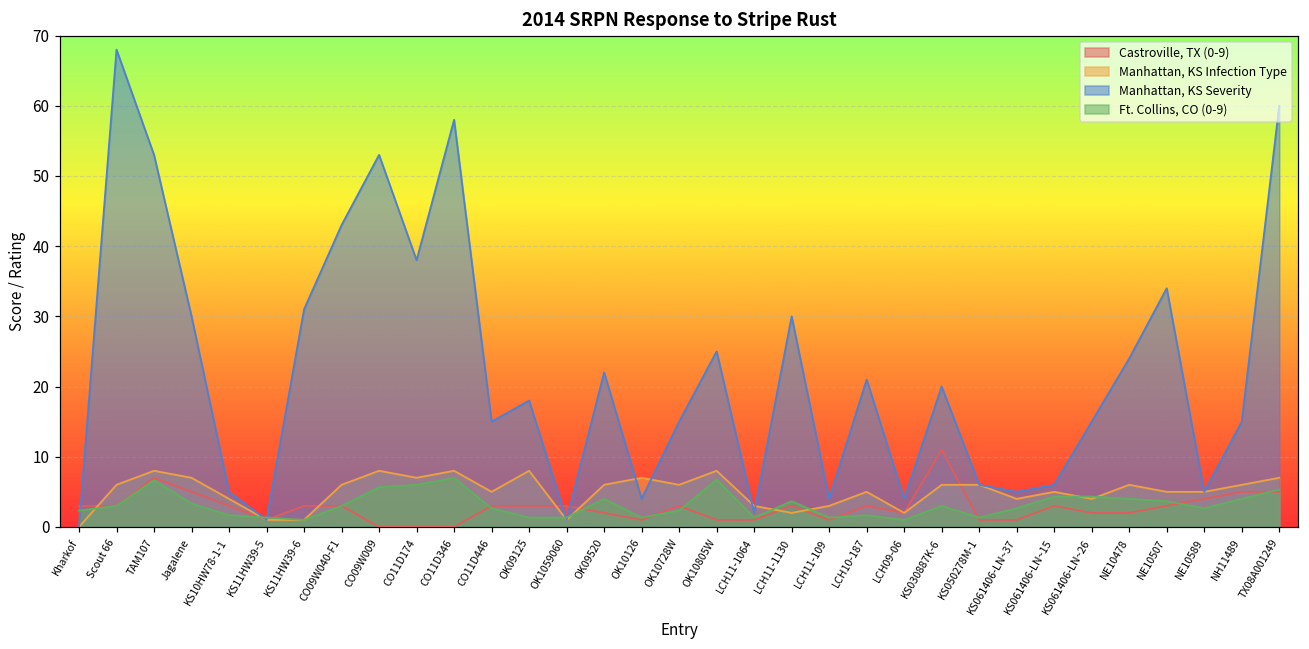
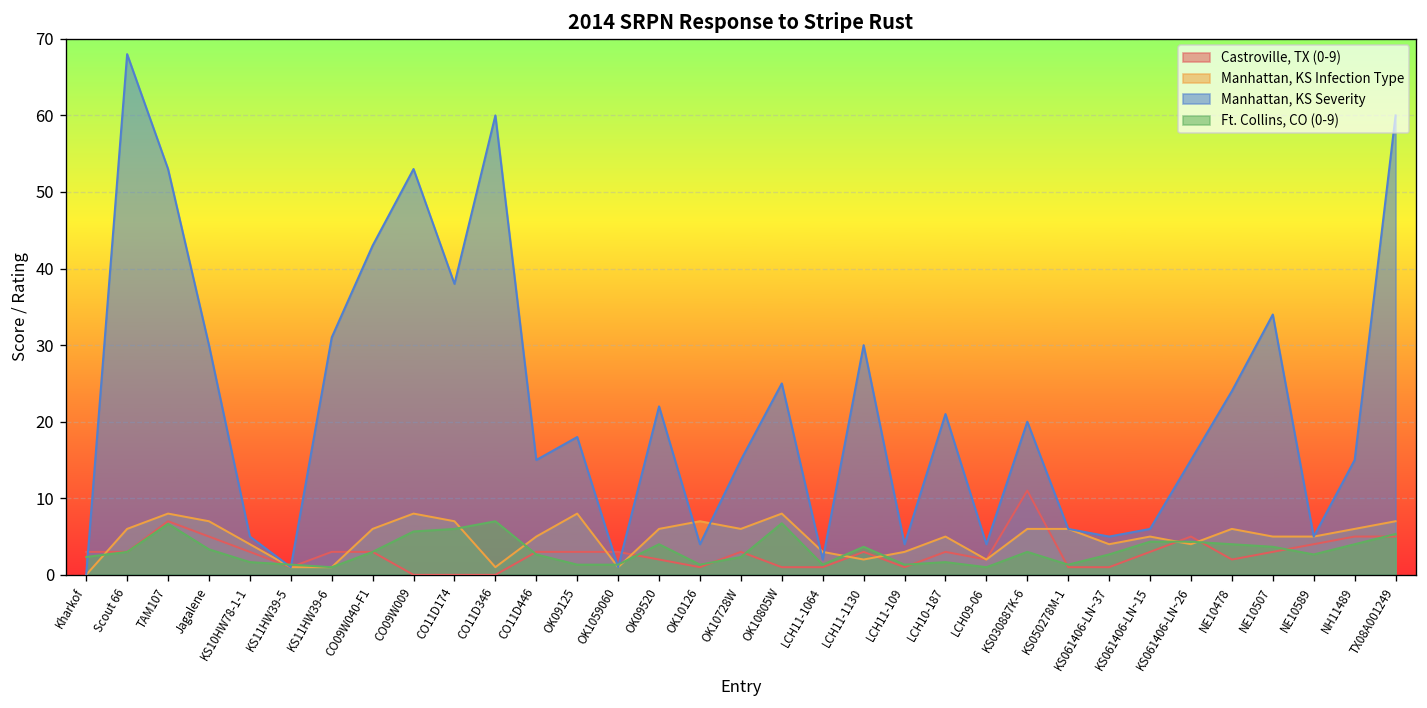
  {
    "Castroville, TX (0-9)": {
      "Kharkof": 3,
      "Jagalene": 5,
      "KS10HW78-1-1": 3,
      "KS11HW39-6": 3,
      "CO09W009": 0,
      "CO11D174": 0,
      "CO11D346": 0,
      "OK09125": 3,
      "OK1059060": 3,
      "OK09520": 2,
      "OK10728W": 3,
      "OK10805W": 1,
      "LCH11-1130": 3,
      "LCH10-187": 3,
      "KS030887K-6": 11,
      "KS061406-LN~37": 1,
      "KS061406-LN~15": 3,
-     "KS061406-LN~26": 2,
+     "KS061406-LN~26": 5,
      "NE10478": 2,
      "NE10507": 3,
      "NE10589": 4,
      "NH11489": 5
    },
    "Manhattan, KS Infection Type": {
      "Scout 66": 6,
      "TAM107": 8,
      "Jagalene": 7,
      "KS10HW78-1-1": 4,
      "CO09W040-F1": 6,
      "CO09W009": 8,
      "CO11D174": 7,
-     "CO11D346": 8,
+     "CO11D346": 1,
      "CO11D446": 5,
      "OK09125": 8,
      "OK09520": 6,
      "OK10126": 7,
      "OK10728W": 6,
      "OK10805W": 8,
      "LCH11-1064": 3,
      "LCH11-1130": 2,
      "LCH11-109": 3,
      "LCH10-187": 5,
      "KS030887K-6": 6,
      "KS061406-LN~37": 4,
      "KS061406-LN~15": 5,
      "NE10478": 6,
      "NE10507": 5,
      "NH11489": 6,
      "TX08A001249": 7
    },
    "Manhattan, KS Severity": {
      "Scout 66": 68,
      "TAM107": 53,
      "Jagalene": 30,
      "KS10HW78-1-1": 5,
      "KS11HW39-6": 31,
      "CO09W040-F1": 43,
      "CO09W009": 53,
      "CO11D174": 38,
-     "CO11D346": 58,
+     "CO11D346": 60,
      "CO11D446": 15,
      "OK09125": 18,
      "OK09520": 22,
      "OK10126": 4,
      "OK10728W": 15,
      "OK10805W": 25,
      "LCH11-1064": 2,
      "LCH11-1130": 30,
      "LCH11-109": 4,
      "LCH10-187": 21,
      "LCH09-06": 4,
      "KS030887K-6": 20,
      "KS061406-LN~37": 5,
      "KS061406-LN~15": 6,
      "KS061406-LN~26": 15,
      "NE10478": 24,
      "NE10507": 34,
      "NH11489": 15
    },
    "Ft. Collins, CO (0-9)": {
      "Kharkof": 2,
      "Jagalene": 3,
      "KS10HW78-1-1": 2,
      "CO09W009": 6,
      "CO11D174": 6,
      "CO11D346": 7,
      "OK09125": 1,
      "OK09520": 4,
      "OK10728W": 2,
      "OK10805W": 7,
      "LCH11-1130": 4,
      "LCH10-187": 2,
      "LCH09-06": 1,
      "KS030887K-6": 3,
      "KS061406-LN~37": 3,
      "KS061406-LN~15": 4,
      "NE10478": 4,
      "NE10507": 4,
      "NE10589": 3,
      "NH11489": 4
    }
  }
